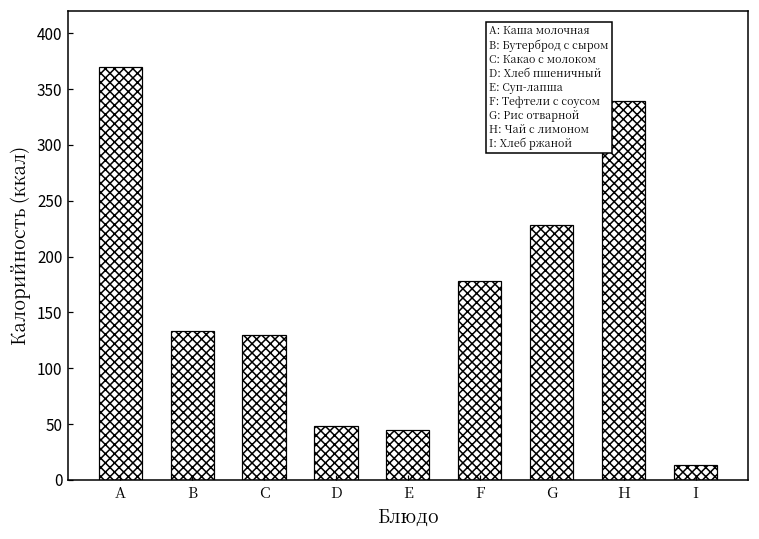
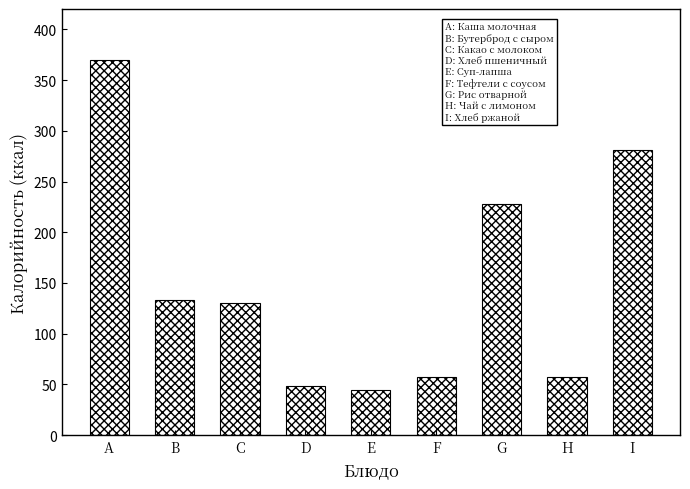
  {
    "A": 370,
    "B": 133,
    "C": 130,
    "D": 48,
    "E": 45,
-   "F": 178,
+   "F": 57,
    "G": 228,
-   "H": 339,
-   "I": 13
+   "H": 57,
+   "I": 281
  }
